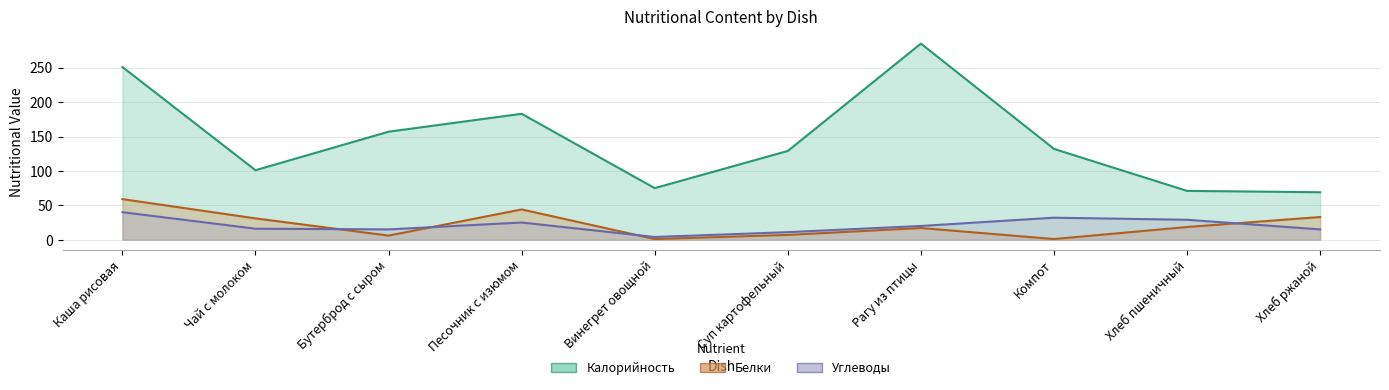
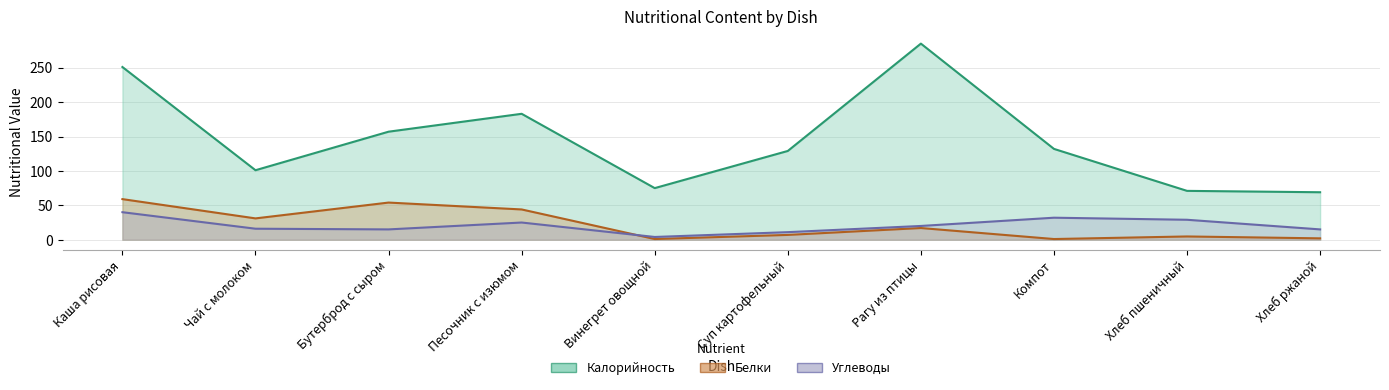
  {
    "Белки": {
      "Каша рисовая": 60,
      "Чай с молоком": 30,
-     "Бутерброд с сыром": 10,
+     "Бутерброд с сыром": 50,
      "Песочник с изюмом": 40,
      "Суп картофельный": 10,
      "Компот": 0,
-     "Хлеб пшеничный": 20,
-     "Хлеб ржаной": 30
+     "Хлеб пшеничный": 0,
+     "Хлеб ржаной": 0
    }
  }
